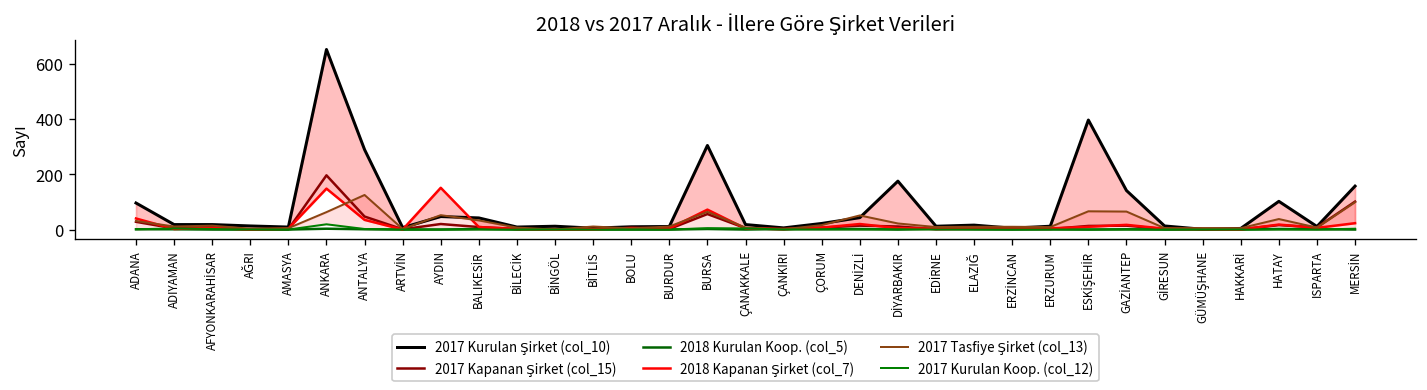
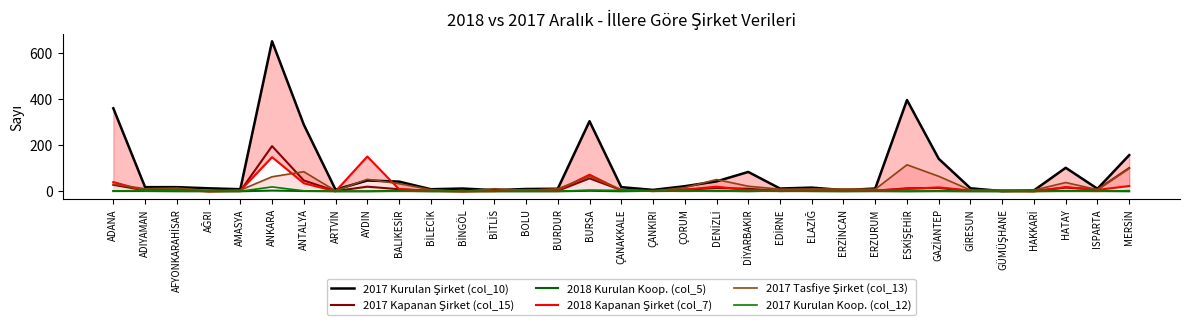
  {
    "2017 Kurulan Şirket (col_10)": {
-     "ADANA": 100,
-     "DİYARBAKIR": 180
+     "ADANA": 360,
+     "DİYARBAKIR": 80
    },
    "2017 Kapanan Şirket (col_15)": {
      "ANKARA": 200,
      "ANTALYA": 50,
      "AYDIN": 20
    },
    "2017 Tasfiye Şirket (col_13)": {
      "ANKARA": 60,
-     "ANTALYA": 130,
-     "ESKİŞEHİR": 70,
+     "ANTALYA": 90,
+     "ESKİŞEHİR": 120,
      "GAZİANTEP": 70,
      "HATAY": 40
    }
  }
